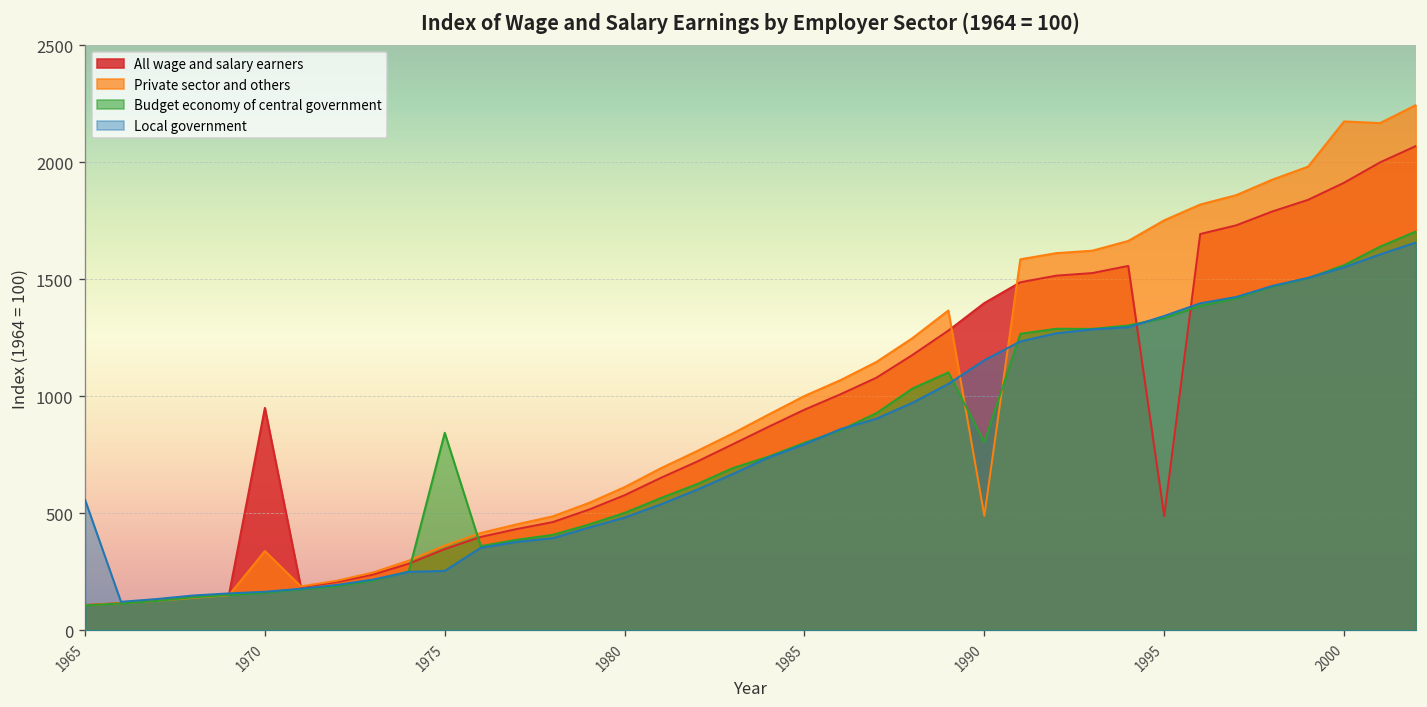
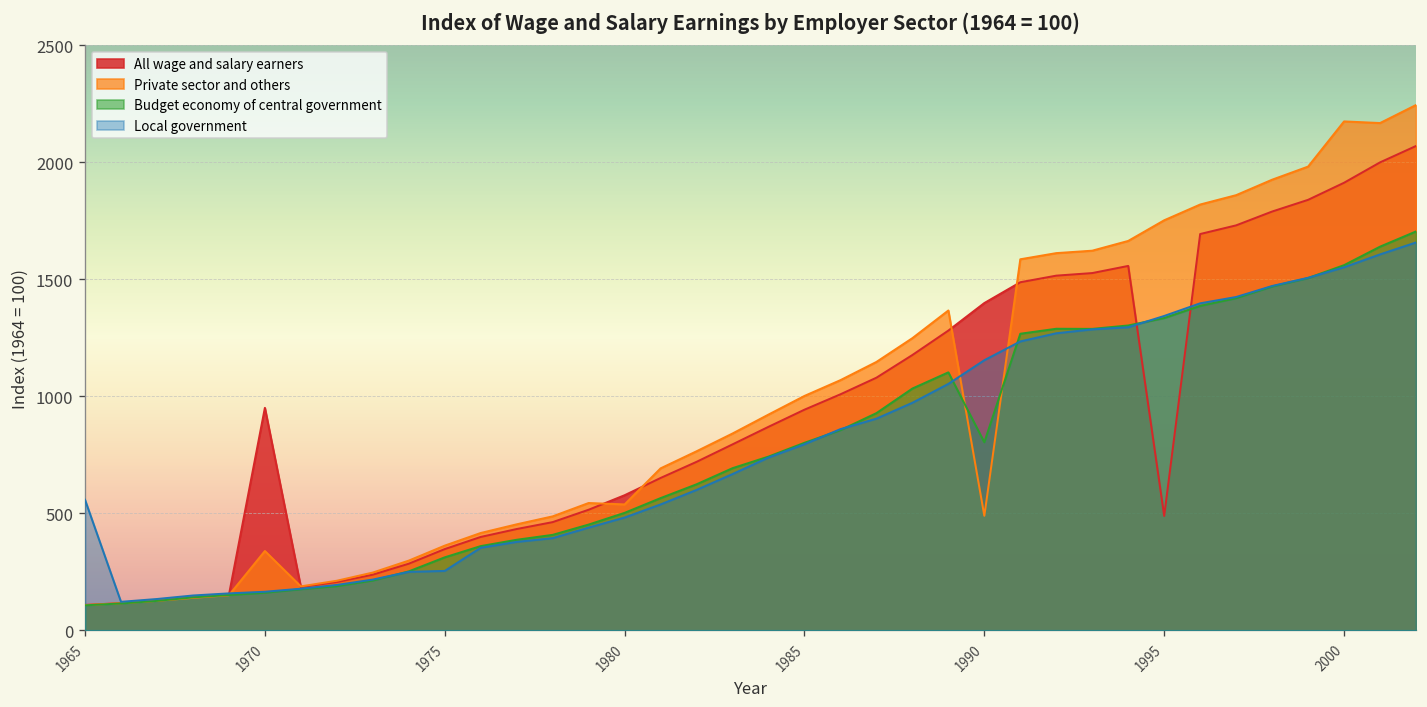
  {
    "All wage and salary earners": {
      "1970": 950,
      "1975": 350,
      "1980": 580,
      "1985": 940,
      "1990": 1400,
      "1995": 490,
      "2000": 1910
    },
    "Private sector and others": {
      "1970": 340,
      "1975": 360,
-     "1980": 610,
+     "1980": 540,
      "1985": 1000,
      "1990": 490,
      "1995": 1750,
      "2000": 2170
    },
    "Budget economy of central government": {
-     "1975": 840,
+     "1975": 310,
      "1980": 500,
      "1990": 800
    },
    "Local government": {
      "1965": 560,
      "1975": 250,
      "1980": 480,
      "1990": 1150
    }
  }
